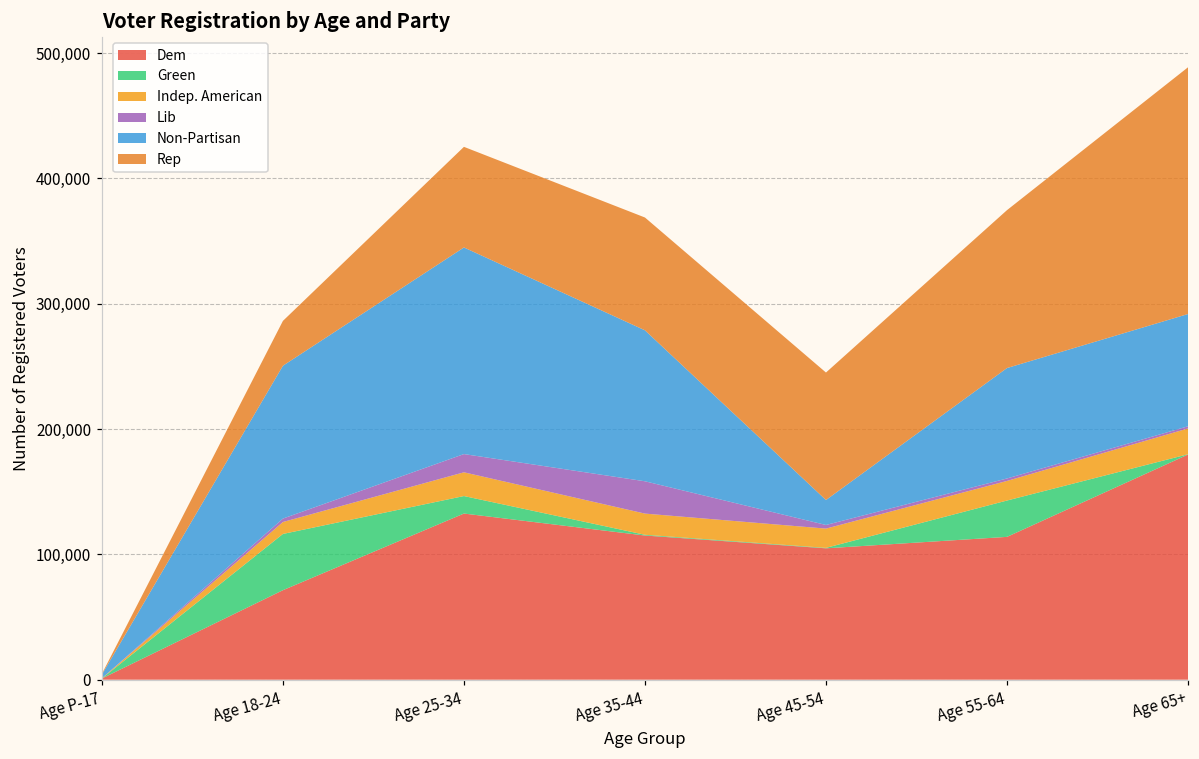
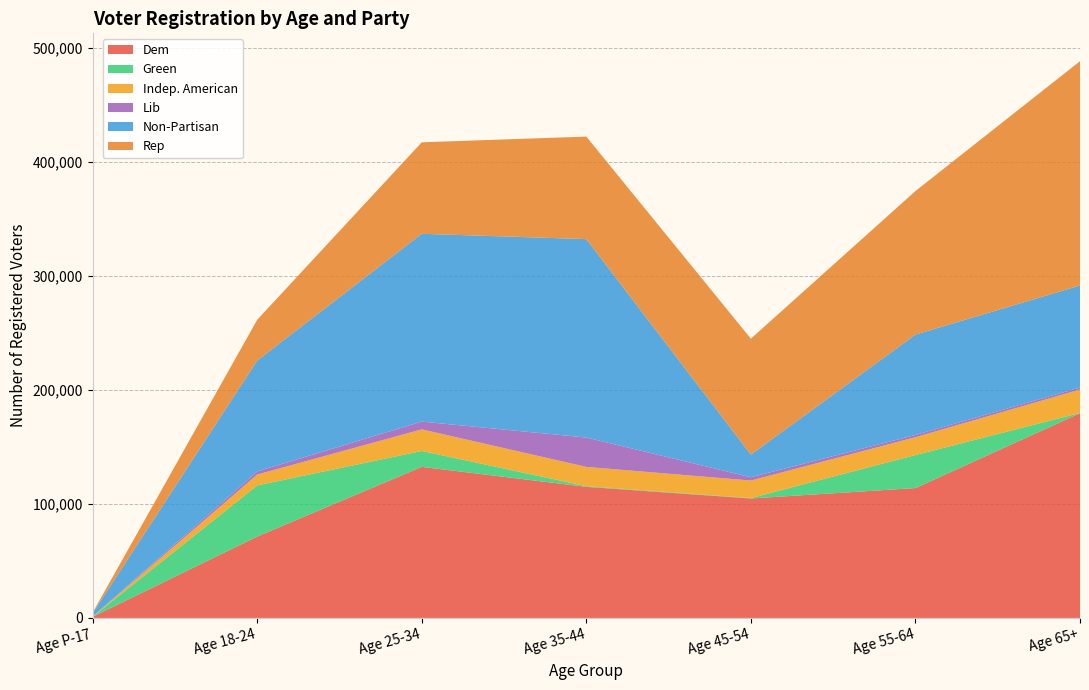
  {
    "Green": {
      "Age 18-24": "45,000",
      "Age 25-34": "14,000",
      "Age 55-64": "29,000"
    },
    "Lib": {
      "Age 18-24": "3,000",
-     "Age 25-34": "15,000",
+     "Age 25-34": "7,000",
      "Age 35-44": "26,000",
      "Age 45-54": "3,000"
    },
    "Non-Partisan": {
-     "Age 18-24": "122,000",
+     "Age 18-24": "97,000",
      "Age 25-34": "165,000",
-     "Age 35-44": "120,000",
+     "Age 35-44": "174,000",
      "Age 45-54": "20,000",
      "Age 55-64": "88,000",
      "Age 65+": "90,000"
    }
  }
